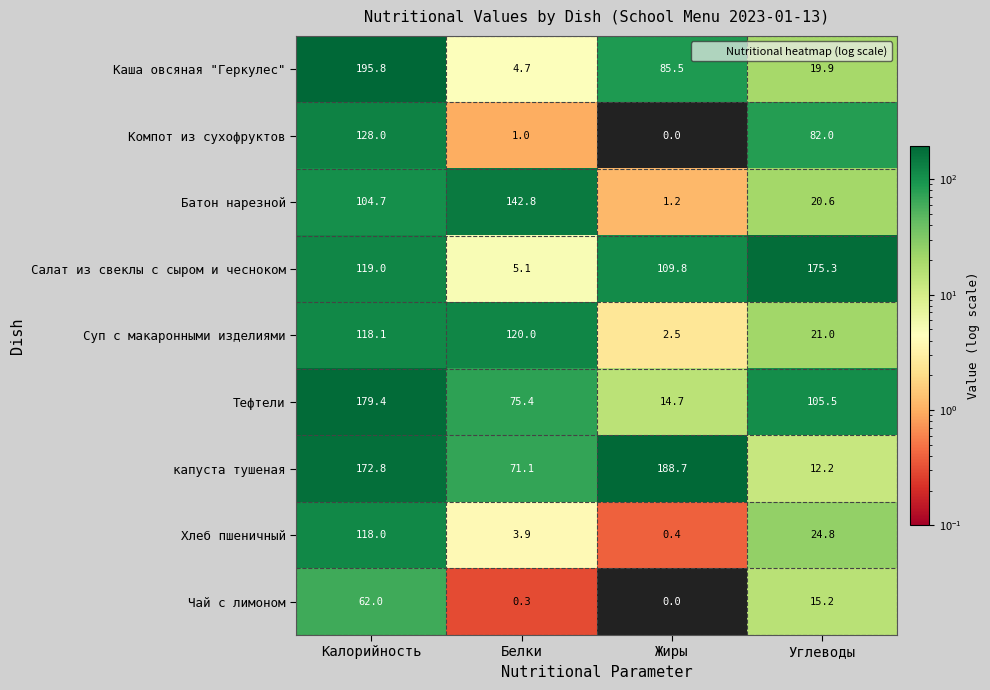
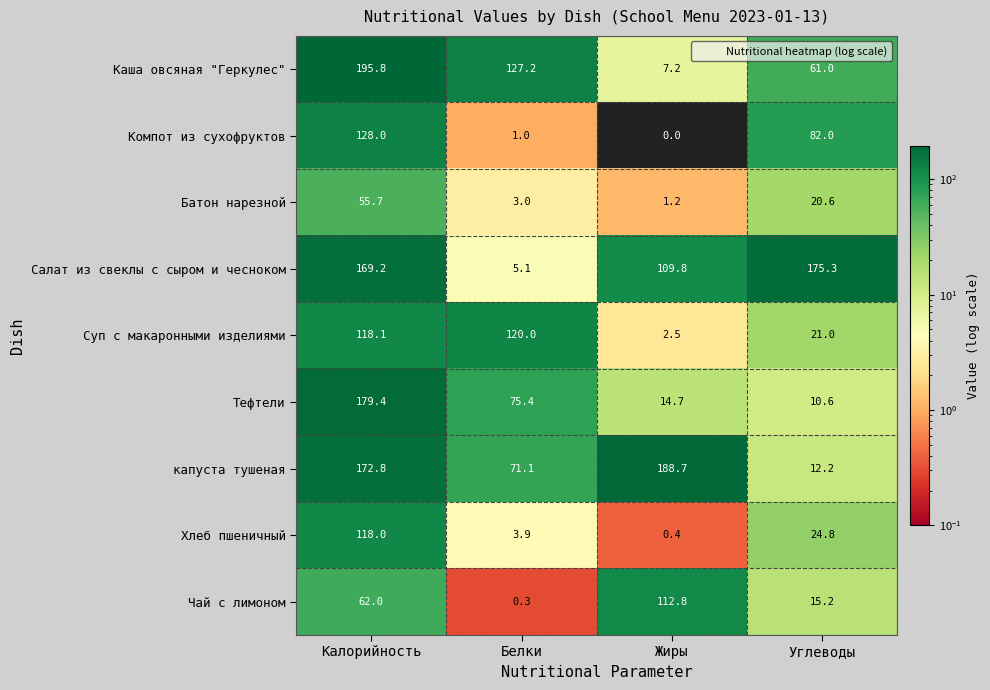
  {
    "Каша овсяная \"Геркулес\"": {
      "Калорийность": 195.8,
-     "Белки": 4.7,
-     "Жиры": 85.5,
-     "Углеводы": 19.9
+     "Белки": 127.2,
+     "Жиры": 7.2,
+     "Углеводы": 61.0
    },
    "Компот из сухофруктов": {
      "Калорийность": 128.0,
      "Белки": 1.0,
      "Жиры": 0.0,
      "Углеводы": 82.0
    },
    "Батон нарезной": {
-     "Калорийность": 104.7,
-     "Белки": 142.8,
+     "Калорийность": 55.7,
+     "Белки": 3.0,
      "Жиры": 1.2,
      "Углеводы": 20.6
    },
    "Салат из свеклы с сыром и чесноком": {
-     "Калорийность": 119.0,
+     "Калорийность": 169.2,
      "Белки": 5.1,
      "Жиры": 109.8,
      "Углеводы": 175.3
    },
    "Суп с макаронными изделиями": {
      "Калорийность": 118.1,
      "Белки": 120.0,
      "Жиры": 2.5,
      "Углеводы": 21.0
    },
    "Тефтели": {
      "Калорийность": 179.4,
      "Белки": 75.4,
      "Жиры": 14.7,
-     "Углеводы": 105.5
+     "Углеводы": 10.6
    },
    "капуста тушеная": {
      "Калорийность": 172.8,
      "Белки": 71.1,
      "Жиры": 188.7,
      "Углеводы": 12.2
    },
    "Хлеб пшеничный": {
      "Калорийность": 118.0,
      "Белки": 3.9,
      "Жиры": 0.4,
      "Углеводы": 24.8
    },
    "Чай с лимоном": {
      "Калорийность": 62.0,
      "Белки": 0.3,
-     "Жиры": 0.0,
+     "Жиры": 112.8,
      "Углеводы": 15.2
    }
  }
